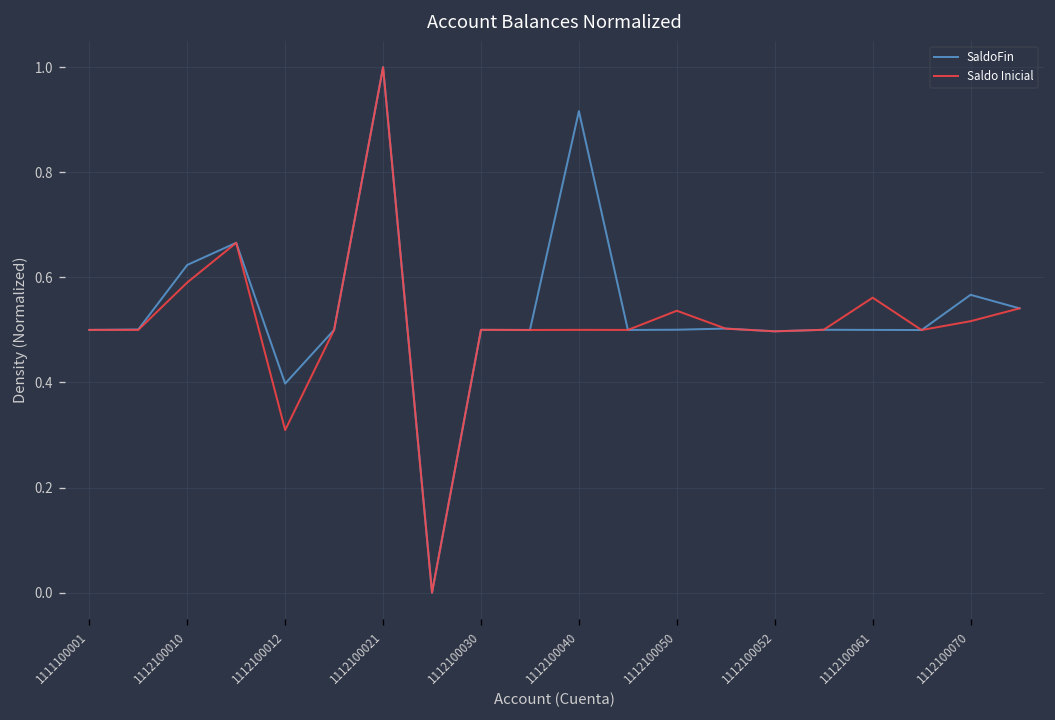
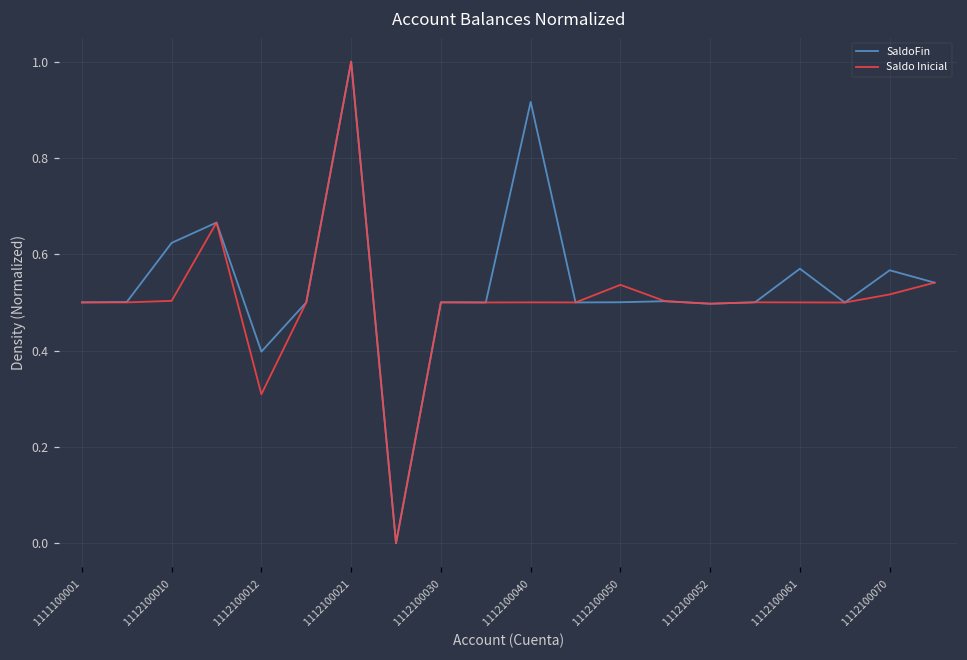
  {
    "SaldoFin": {
      "1112100010": 0.62,
      "1112100012": 0.40,
      "1112100040": 0.92,
      "1112100050": 0.50,
-     "1112100061": 0.50,
+     "1112100061": 0.57,
      "1112100070": 0.57
    },
    "Saldo Inicial": {
-     "1112100010": 0.59,
+     "1112100010": 0.50,
      "1112100012": 0.31,
      "1112100040": 0.50,
      "1112100050": 0.54,
-     "1112100061": 0.56,
+     "1112100061": 0.50,
      "1112100070": 0.52
    }
  }
